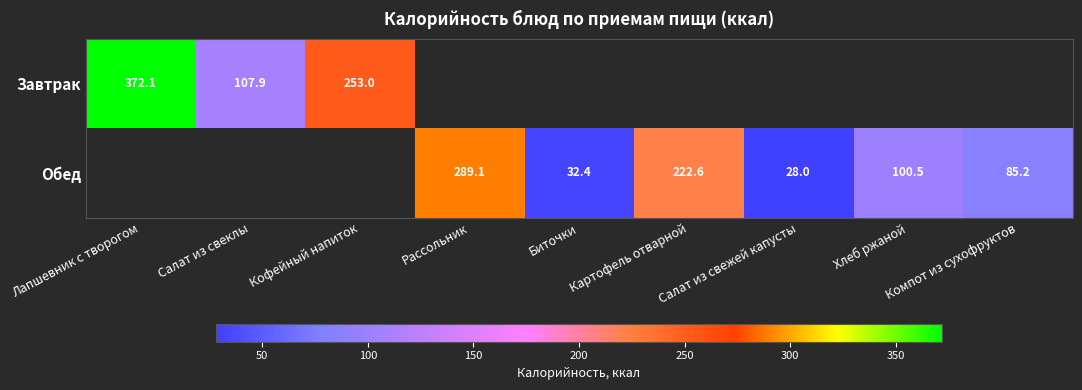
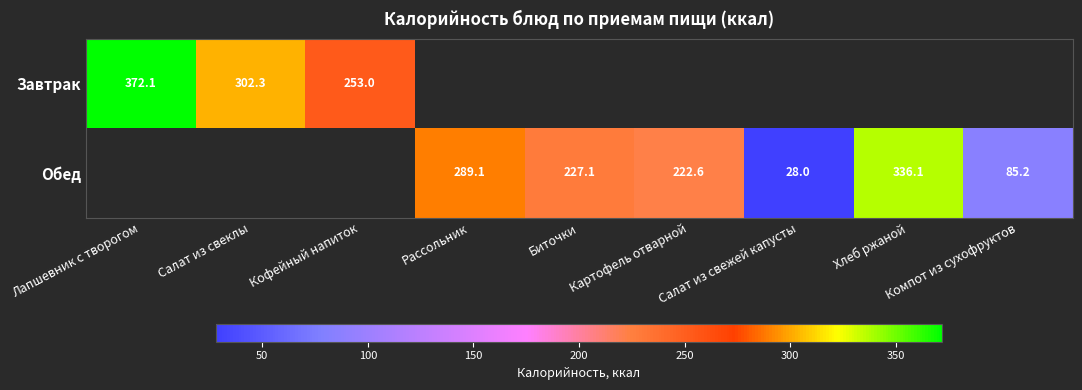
  {
    "Завтрак": {
      "Лапшевник с творогом": 372.1,
-     "Салат из свеклы": 107.9,
+     "Салат из свеклы": 302.3,
      "Кофейный напиток": 253.0
    },
    "Обед": {
      "Рассольник": 289.1,
-     "Биточки": 32.4,
+     "Биточки": 227.1,
      "Картофель отварной": 222.6,
      "Салат из свежей капусты": 28.0,
-     "Хлеб ржаной": 100.5,
+     "Хлеб ржаной": 336.1,
      "Компот из сухофруктов": 85.2
    }
  }
